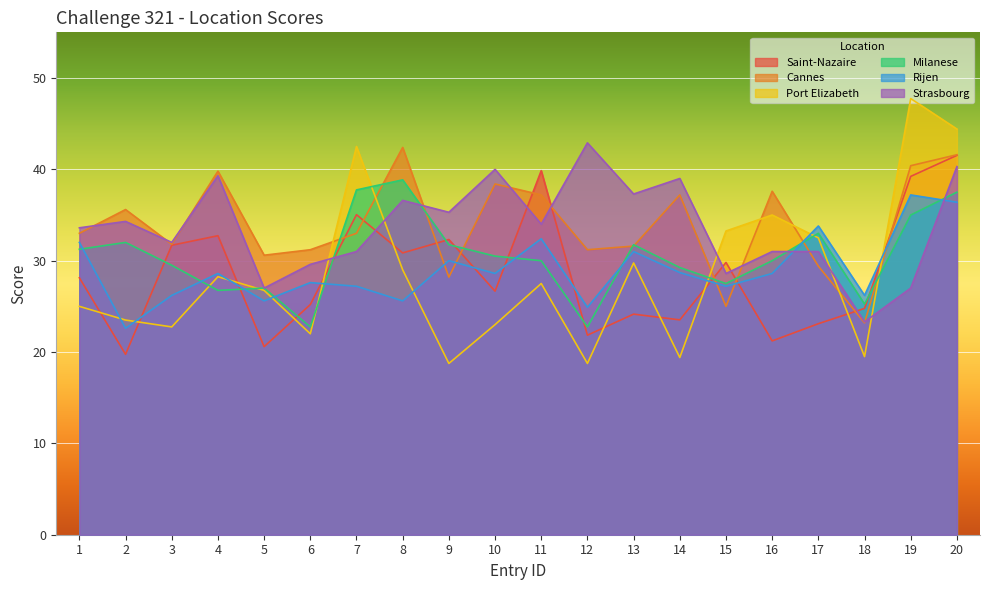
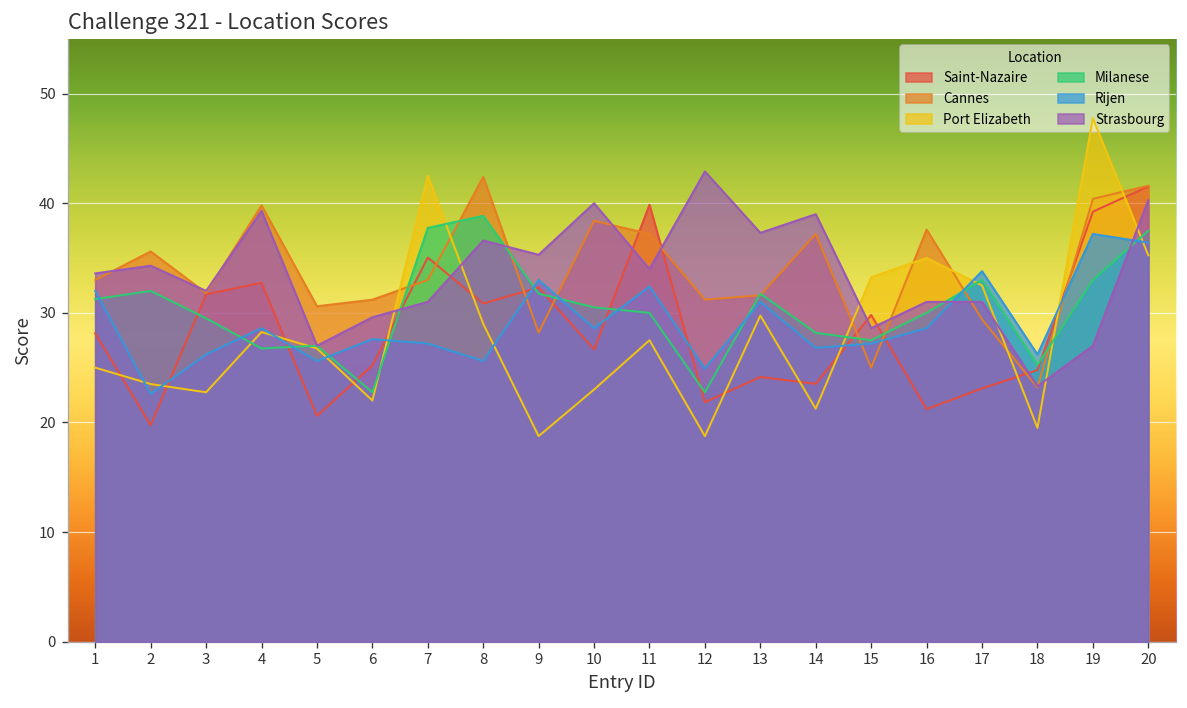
  {
    "Port Elizabeth": {
      "1": 25,
      "2": 24,
      "3": 23,
      "4": 28,
      "6": 22,
      "7": 43,
      "8": 29,
      "9": 19,
      "10": 23,
      "11": 28,
      "12": 19,
      "13": 30,
-     "14": 19,
+     "14": 21,
      "15": 33,
      "16": 35,
      "17": 33,
      "18": 20,
-     "20": 44
+     "20": 35
    },
    "Milanese": {
      "1": 31,
      "2": 32,
      "3": 30,
      "4": 27,
      "6": 23,
      "7": 38,
      "8": 39,
      "9": 32,
      "10": 31,
      "11": 30,
      "12": 23,
-     "14": 29,
+     "14": 28,
      "15": 28,
      "16": 30,
      "17": 33,
      "18": 25,
-     "19": 35,
+     "19": 33,
      "20": 38
    },
    "Rijen": {
      "1": 32,
      "2": 23,
      "3": 26,
      "4": 29,
      "5": 26,
      "6": 28,
      "7": 27,
      "8": 26,
-     "9": 30,
+     "9": 33,
      "10": 29,
      "11": 32,
      "12": 25,
      "13": 31,
-     "14": 29,
+     "14": 27,
      "15": 27,
      "16": 29,
      "17": 34,
      "18": 26,
      "19": 37,
      "20": 36
    },
    "Strasbourg": {
      "1": 34,
      "2": 34,
      "4": 39,
      "6": 30,
      "7": 31,
      "8": 37,
      "9": 35,
      "10": 40,
      "11": 34,
      "12": 43,
      "13": 37,
      "14": 39,
      "15": 29,
      "16": 31,
      "17": 31,
      "19": 27,
      "20": 40
    }
  }
